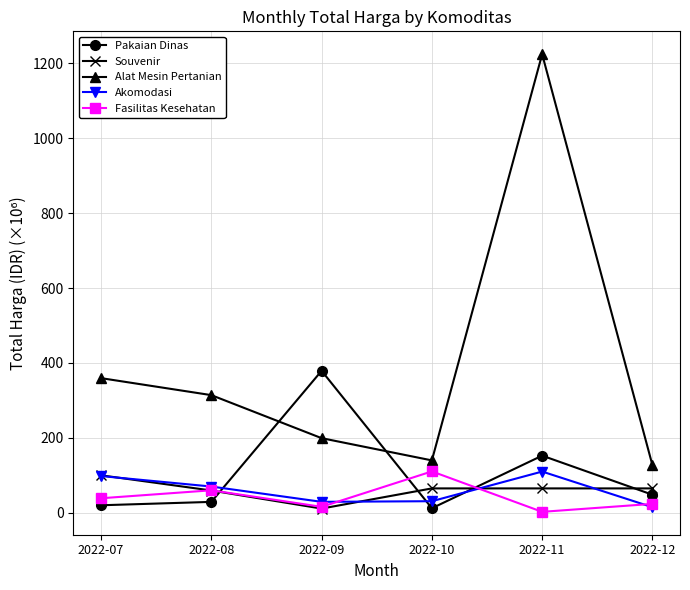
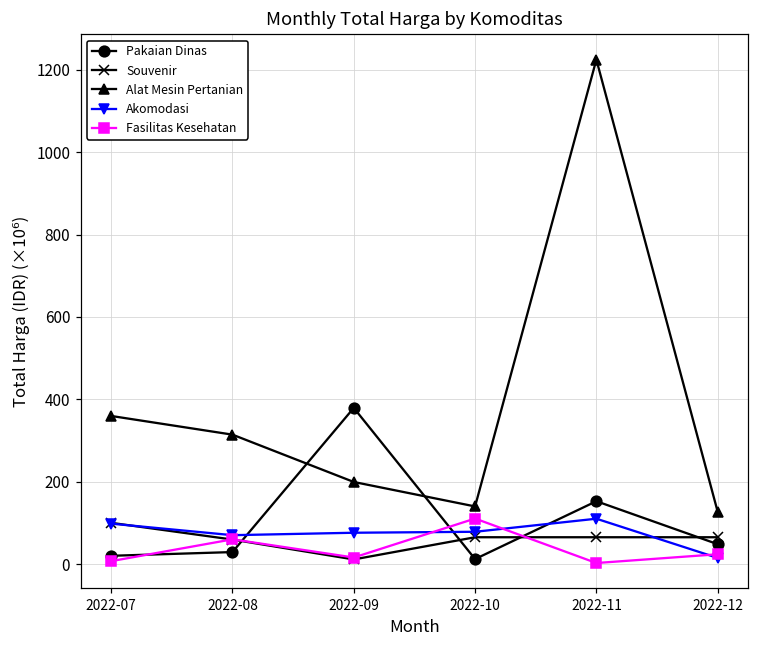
  {
    "Akomodasi": {
      "2022-08": 70,
-     "2022-09": 30,
-     "2022-10": 30,
+     "2022-09": 80,
+     "2022-10": 80,
      "2022-11": 110,
      "2022-12": 10
    },
    "Fasilitas Kesehatan": {
-     "2022-07": 40,
+     "2022-07": 10,
      "2022-10": 110,
      "2022-11": 0,
      "2022-12": 20
    }
  }
